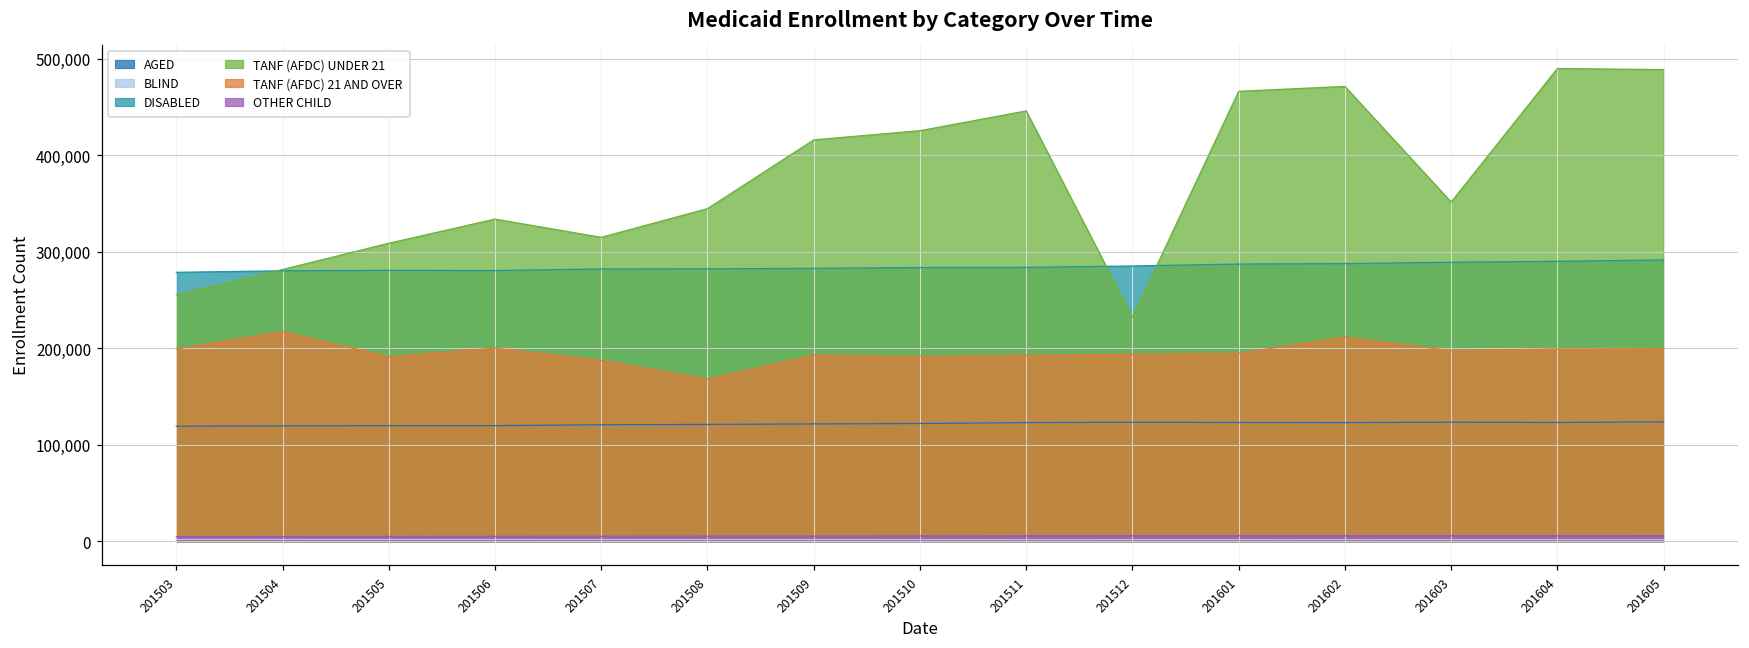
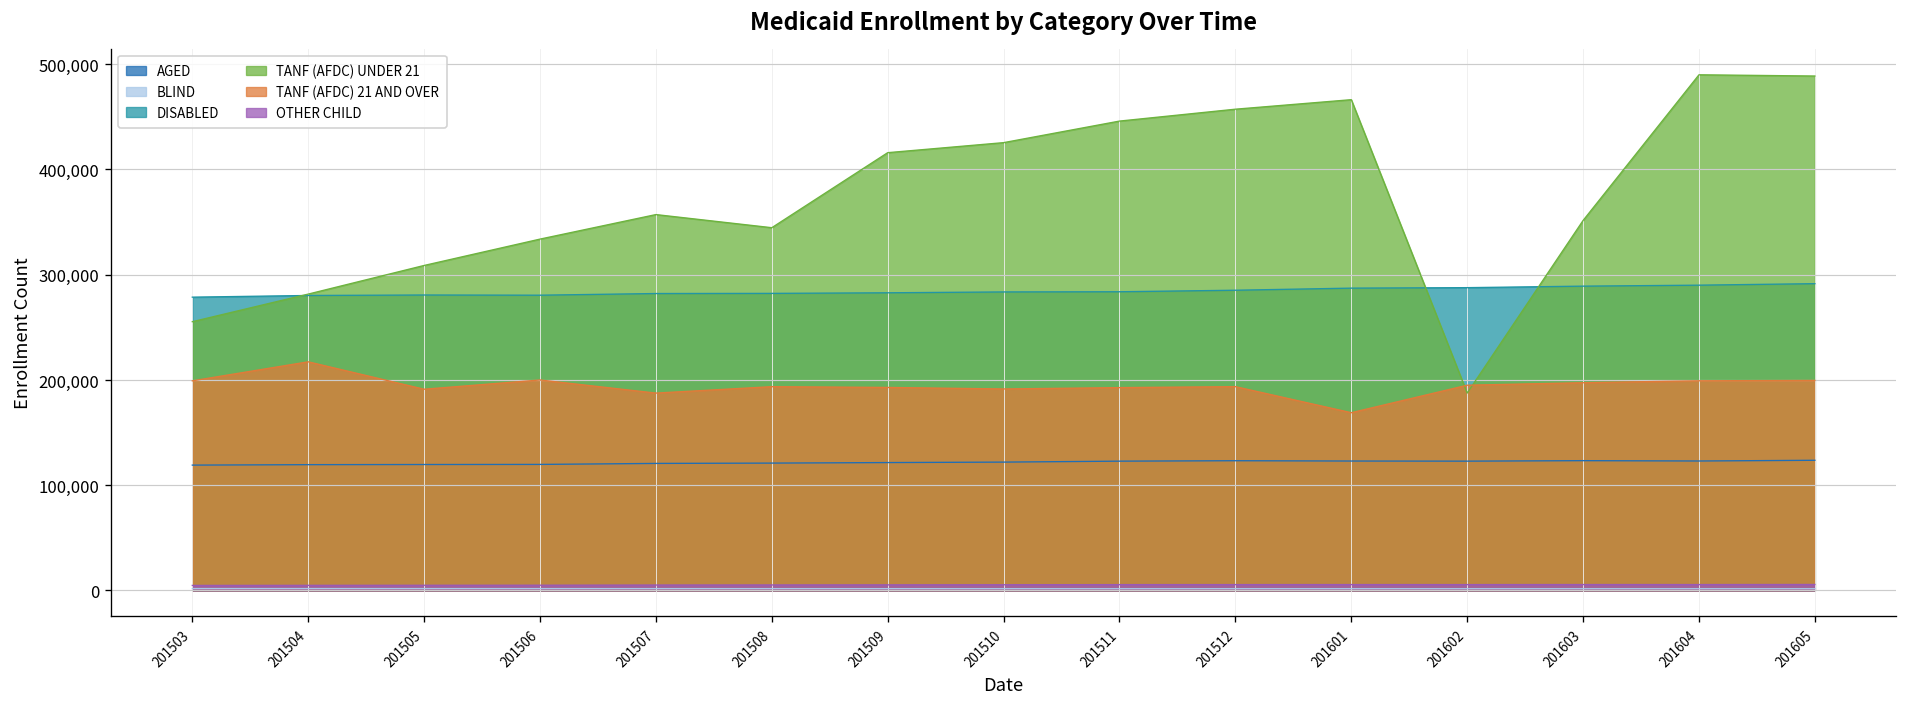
  {
    "BLIND": {
      "201503": "0",
      "201504": "0",
      "201505": "0",
      "201506": "0",
      "201507": "0",
      "201508": "0",
      "201509": "0",
      "201510": "0",
      "201511": "0",
      "201512": "0",
      "201601": "0",
      "201602": "0",
      "201603": "0",
      "201604": "0",
      "201605": "0"
    },
    "TANF (AFDC) UNDER 21": {
      "201503": "260,000",
      "201505": "310,000",
      "201506": "330,000",
-     "201507": "310,000",
+     "201507": "360,000",
      "201508": "340,000",
      "201509": "420,000",
      "201510": "430,000",
      "201511": "450,000",
-     "201512": "230,000",
+     "201512": "460,000",
      "201601": "470,000",
-     "201602": "470,000",
+     "201602": "190,000",
      "201603": "350,000",
      "201604": "490,000",
      "201605": "490,000"
    },
    "TANF (AFDC) 21 AND OVER": {
      "201503": "200,000",
      "201504": "220,000",
      "201505": "190,000",
      "201506": "200,000",
      "201507": "190,000",
-     "201508": "170,000",
+     "201508": "190,000",
      "201509": "190,000",
      "201510": "190,000",
      "201511": "190,000",
      "201512": "190,000",
-     "201601": "190,000",
-     "201602": "210,000",
+     "201601": "170,000",
+     "201602": "200,000",
      "201603": "200,000",
      "201604": "200,000",
      "201605": "200,000"
    },
    "OTHER CHILD": {
      "201503": "0",
      "201504": "0",
      "201505": "0",
      "201506": "10,000",
      "201507": "10,000",
      "201508": "10,000",
      "201509": "10,000",
      "201510": "10,000",
      "201511": "10,000",
      "201512": "10,000",
      "201601": "10,000",
      "201602": "10,000",
      "201603": "10,000",
      "201604": "10,000",
      "201605": "10,000"
    }
  }
